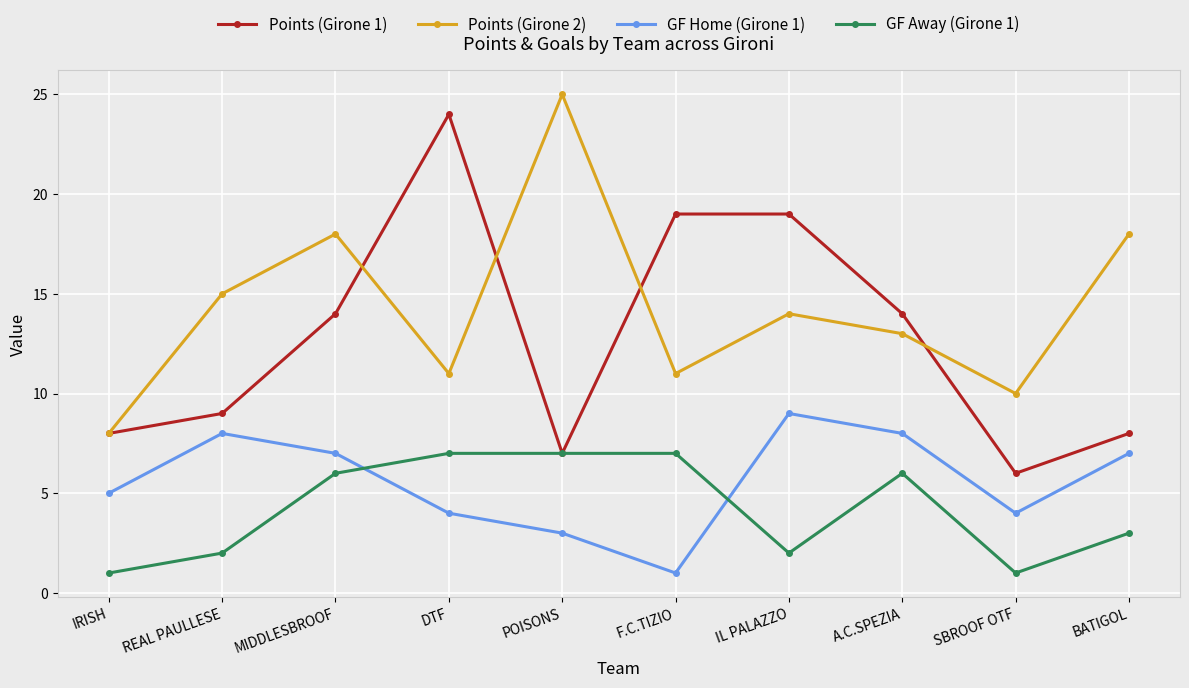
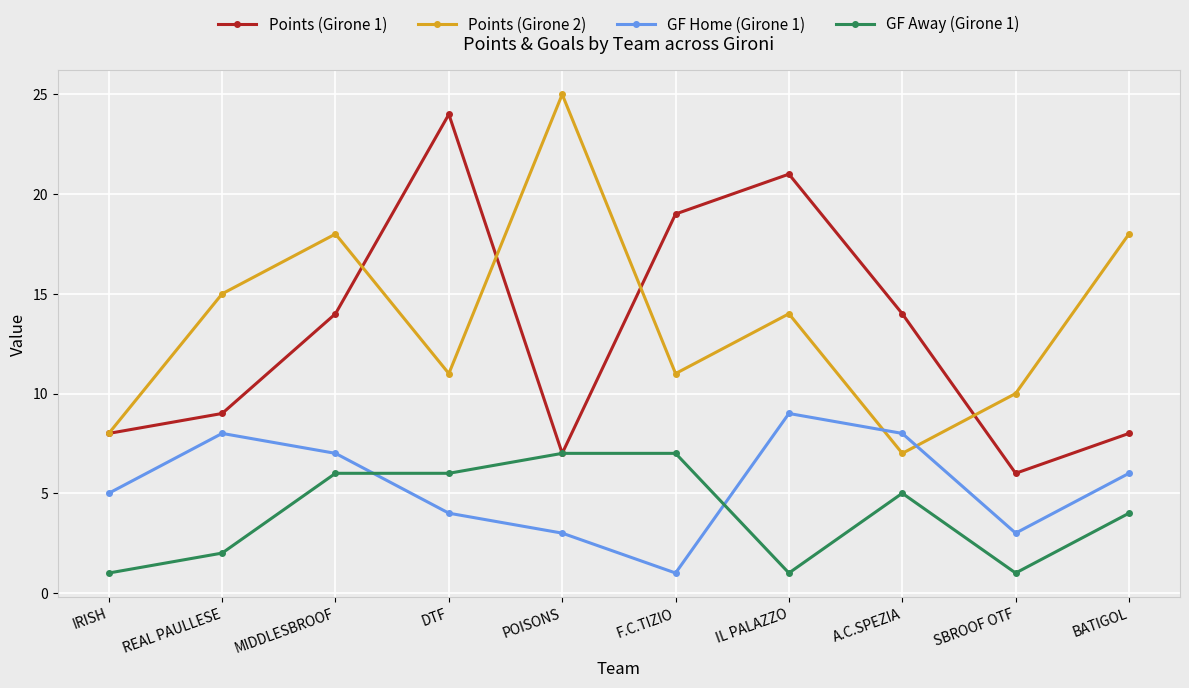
  {
    "Points (Girone 1)": {
      "REAL PAULLESE": 9,
      "MIDDLESBROOF": 14,
      "DTF": 24,
      "F.C.TIZIO": 19,
-     "IL PALAZZO": 19,
+     "IL PALAZZO": 21,
      "A.C.SPEZIA": 14,
      "SBROOF OTF": 6,
      "BATIGOL": 8
    },
    "Points (Girone 2)": {
      "REAL PAULLESE": 15,
      "MIDDLESBROOF": 18,
      "DTF": 11,
      "POISONS": 25,
      "F.C.TIZIO": 11,
      "IL PALAZZO": 14,
-     "A.C.SPEZIA": 13,
+     "A.C.SPEZIA": 7,
      "SBROOF OTF": 10,
      "BATIGOL": 18
    },
    "GF Home (Girone 1)": {
      "IRISH": 5,
      "REAL PAULLESE": 8,
      "MIDDLESBROOF": 7,
      "DTF": 4,
      "POISONS": 3,
      "F.C.TIZIO": 1,
      "IL PALAZZO": 9,
      "A.C.SPEZIA": 8,
-     "SBROOF OTF": 4,
-     "BATIGOL": 7
+     "SBROOF OTF": 3,
+     "BATIGOL": 6
    },
    "GF Away (Girone 1)": {
      "IRISH": 1,
      "REAL PAULLESE": 2,
      "MIDDLESBROOF": 6,
-     "DTF": 7,
+     "DTF": 6,
      "F.C.TIZIO": 7,
-     "IL PALAZZO": 2,
-     "A.C.SPEZIA": 6,
+     "IL PALAZZO": 1,
+     "A.C.SPEZIA": 5,
      "SBROOF OTF": 1,
-     "BATIGOL": 3
+     "BATIGOL": 4
    }
  }
